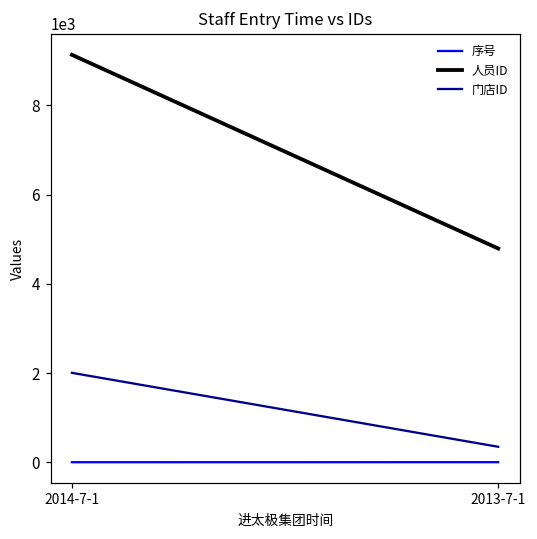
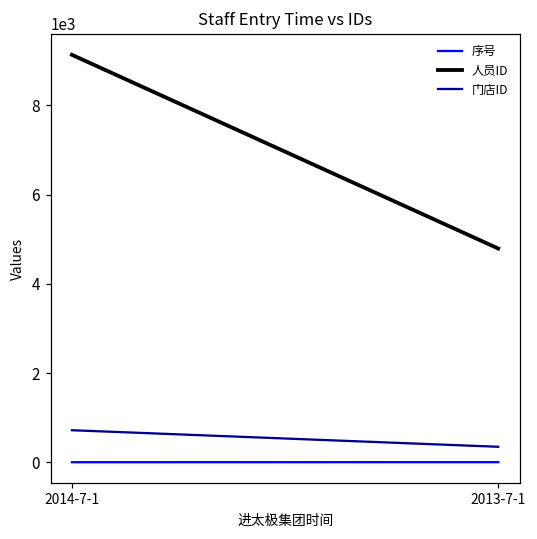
  {
    "序号": {
      "2014-7-1": 0,
      "2013-7-1": 0
    },
    "人员ID": {
      "2014-7-1": 9100,
      "2013-7-1": 4800
    },
    "门店ID": {
-     "2014-7-1": 2000,
+     "2014-7-1": 700,
      "2013-7-1": 300
    }
  }
